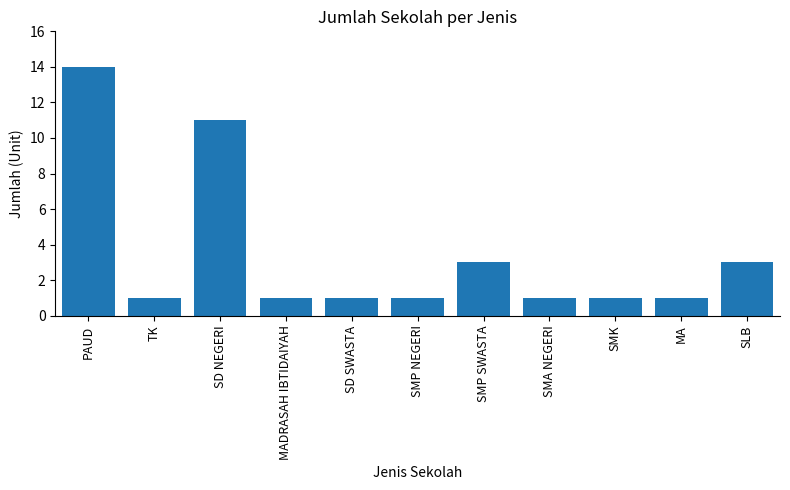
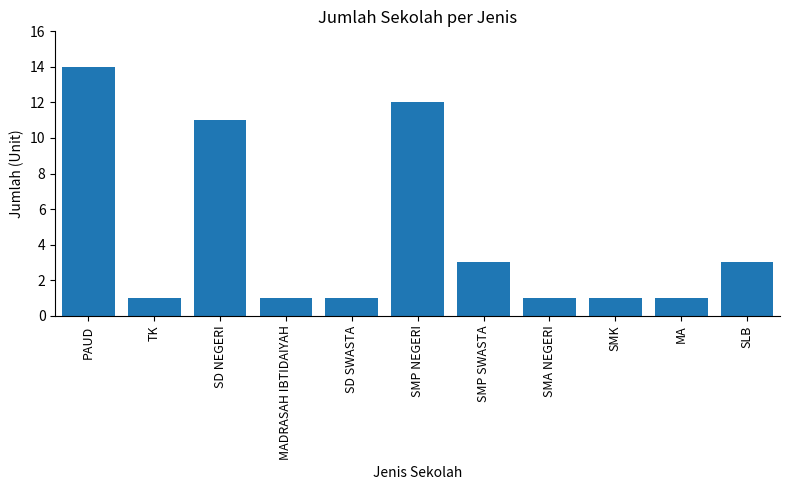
  {
    "PAUD": 14,
    "TK": 1,
    "SD NEGERI": 11,
    "MADRASAH IBTIDAIYAH": 1,
    "SD SWASTA": 1,
-   "SMP NEGERI": 1,
+   "SMP NEGERI": 12,
    "SMP SWASTA": 3,
    "SMA NEGERI": 1,
    "SMK": 1,
    "MA": 1,
    "SLB": 3
  }
